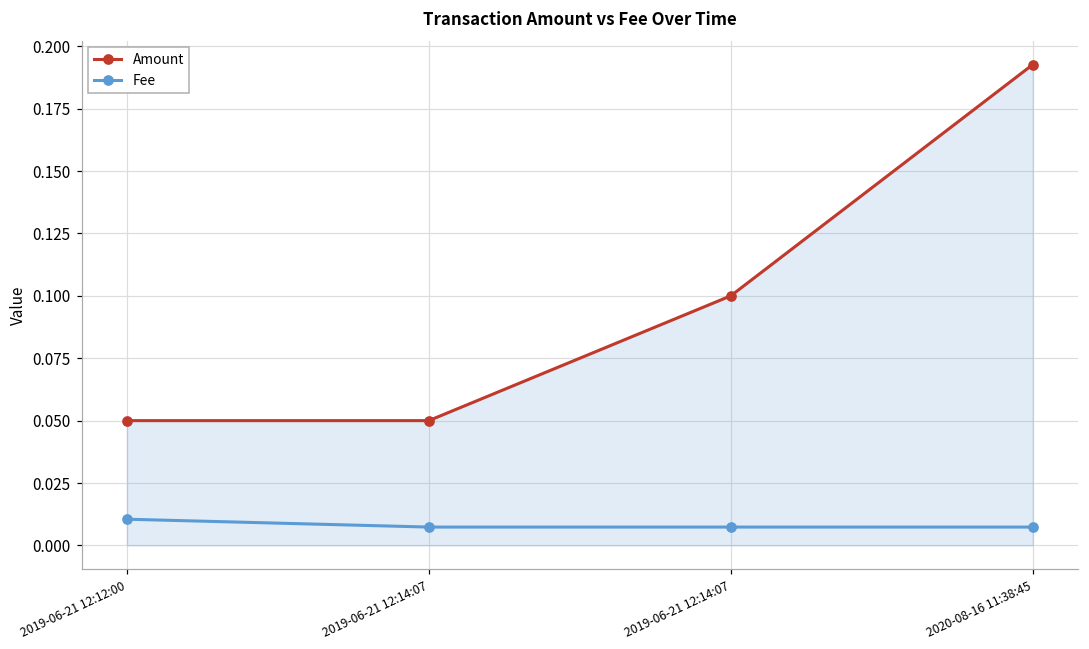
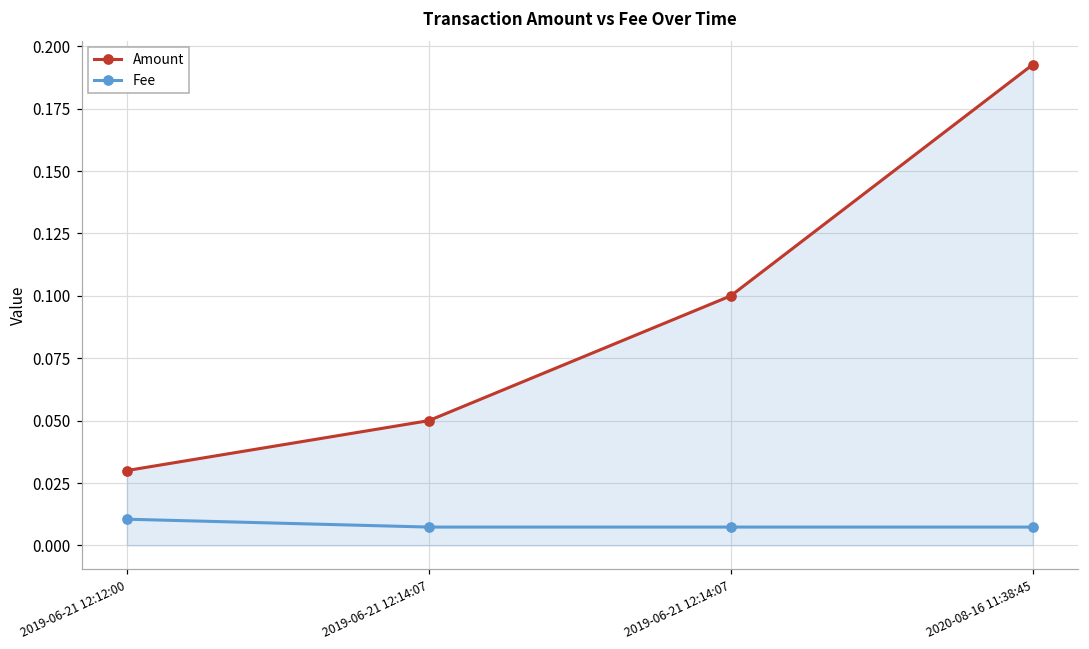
  {
    "Amount": {
-     "2019-06-21 12:12:00": 0.05,
+     "2019-06-21 12:12:00": 0.03,
      "2020-08-16 11:38:45": 0.193
    },
    "Fee": {
      "2019-06-21 12:12:00": 0.01,
      "2020-08-16 11:38:45": 0.007
    }
  }
